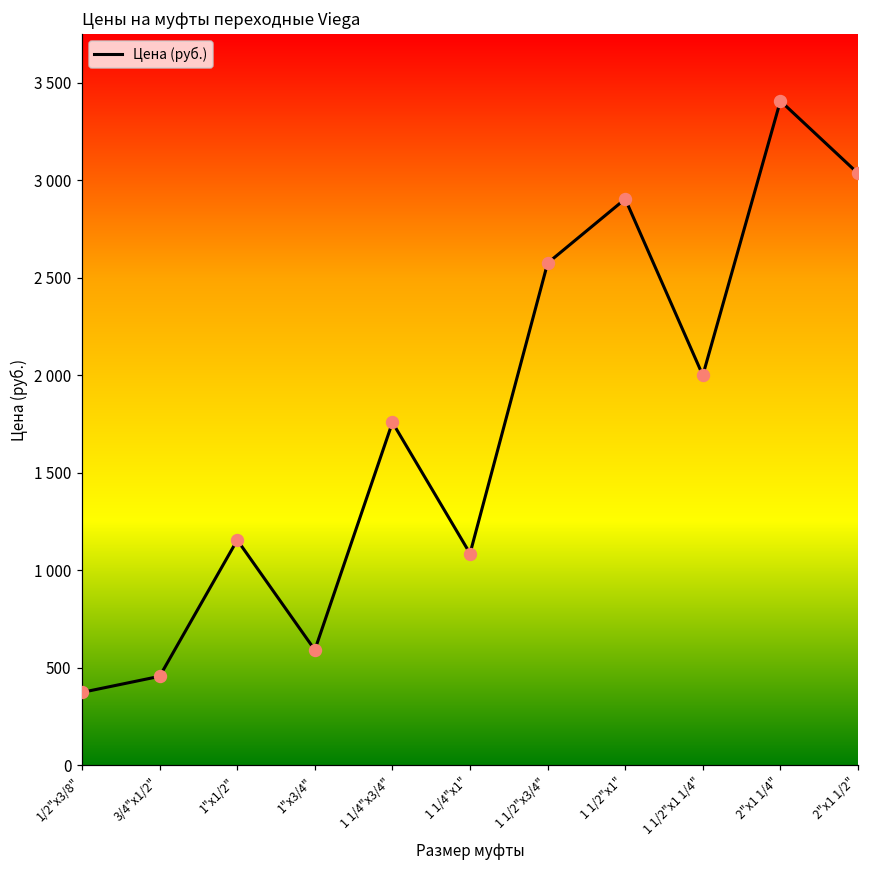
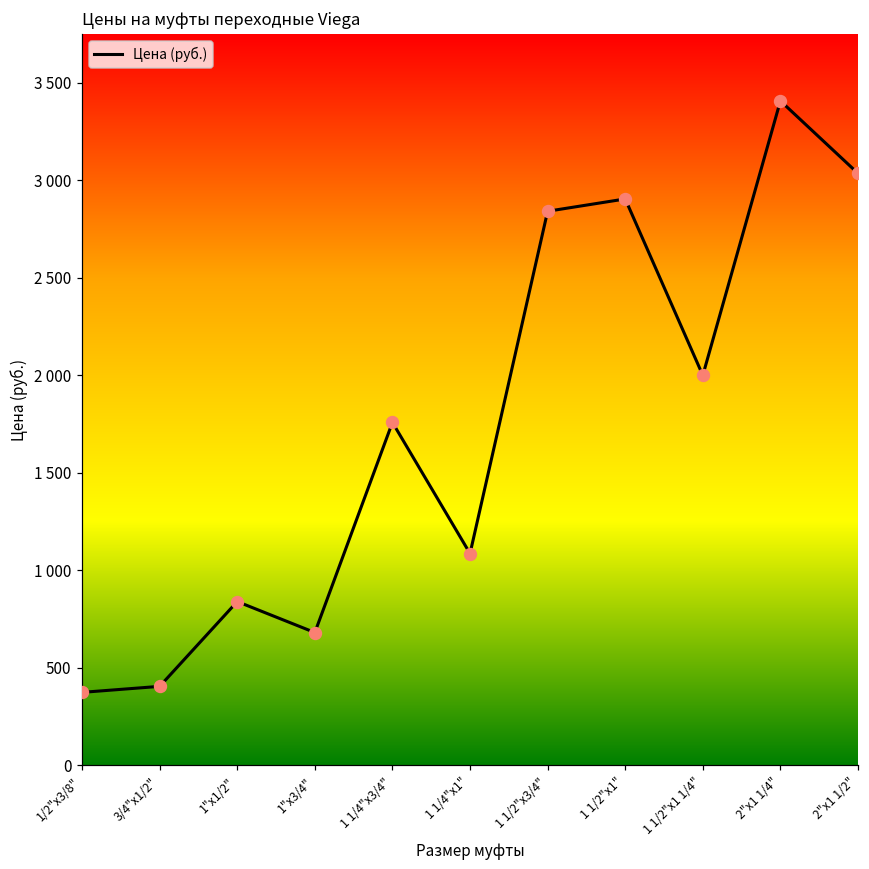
  {
    "1/2\"х3/8\"": 370,
-   "3/4\"х1/2\"": 460,
-   "1\"х1/2\"": 1150,
-   "1\"х3/4\"": 590,
+   "3/4\"х1/2\"": 400,
+   "1\"х1/2\"": 840,
+   "1\"х3/4\"": 680,
    "1 1/4\"х3/4\"": 1760,
    "1 1/4\"х1\"": 1090,
-   "1 1/2\"х3/4\"": 2580,
+   "1 1/2\"х3/4\"": 2840,
    "1 1/2\"х1\"": 2900,
    "1 1/2\"х1 1/4\"": 2000,
    "2\"х1 1/4\"": 3410,
    "2\"х1 1/2\"": 3040
  }
